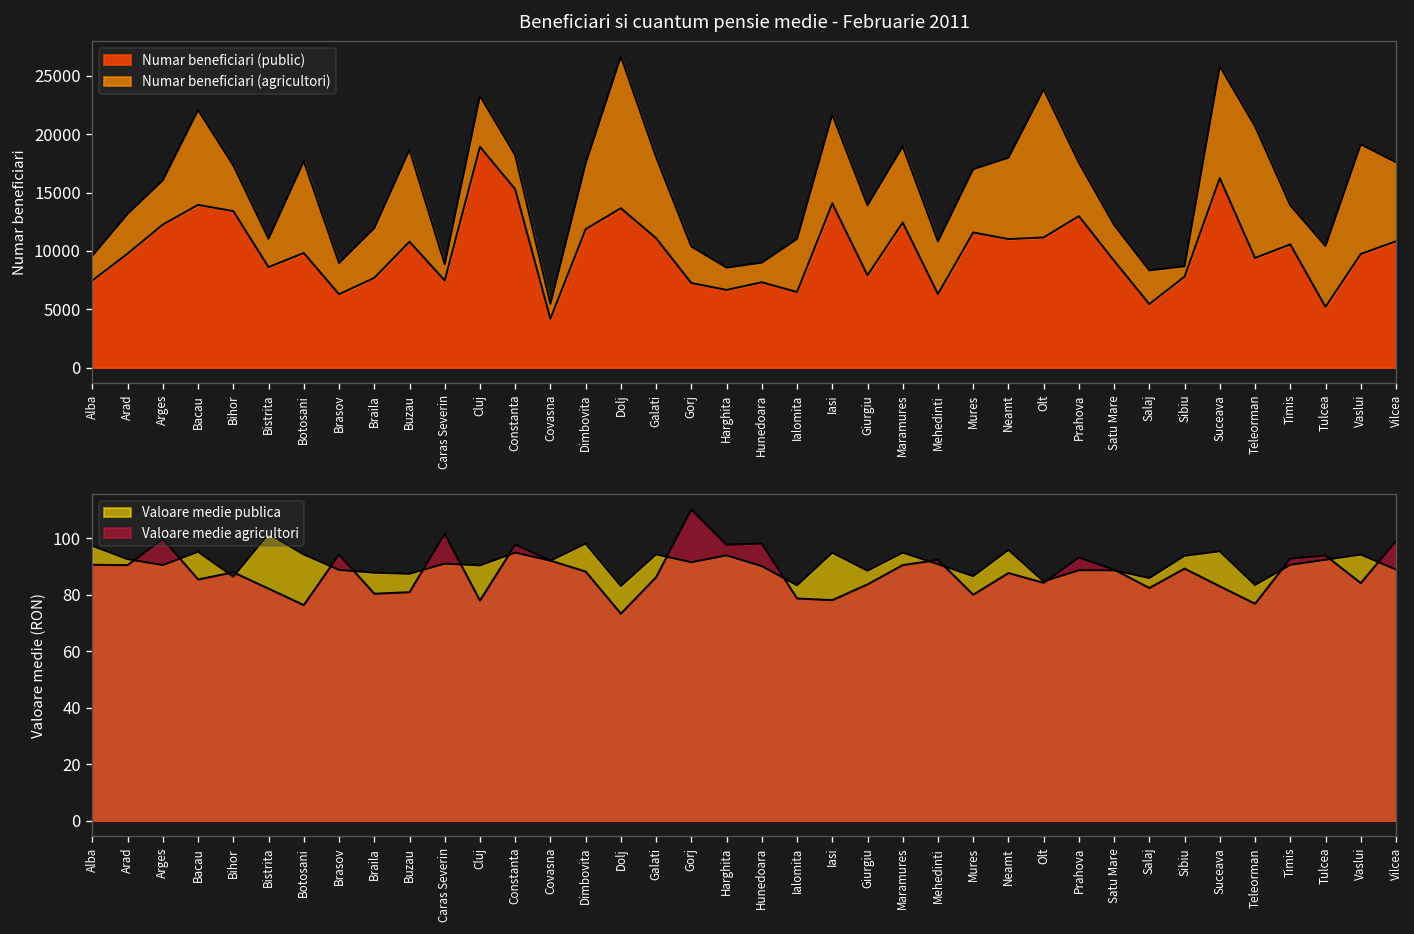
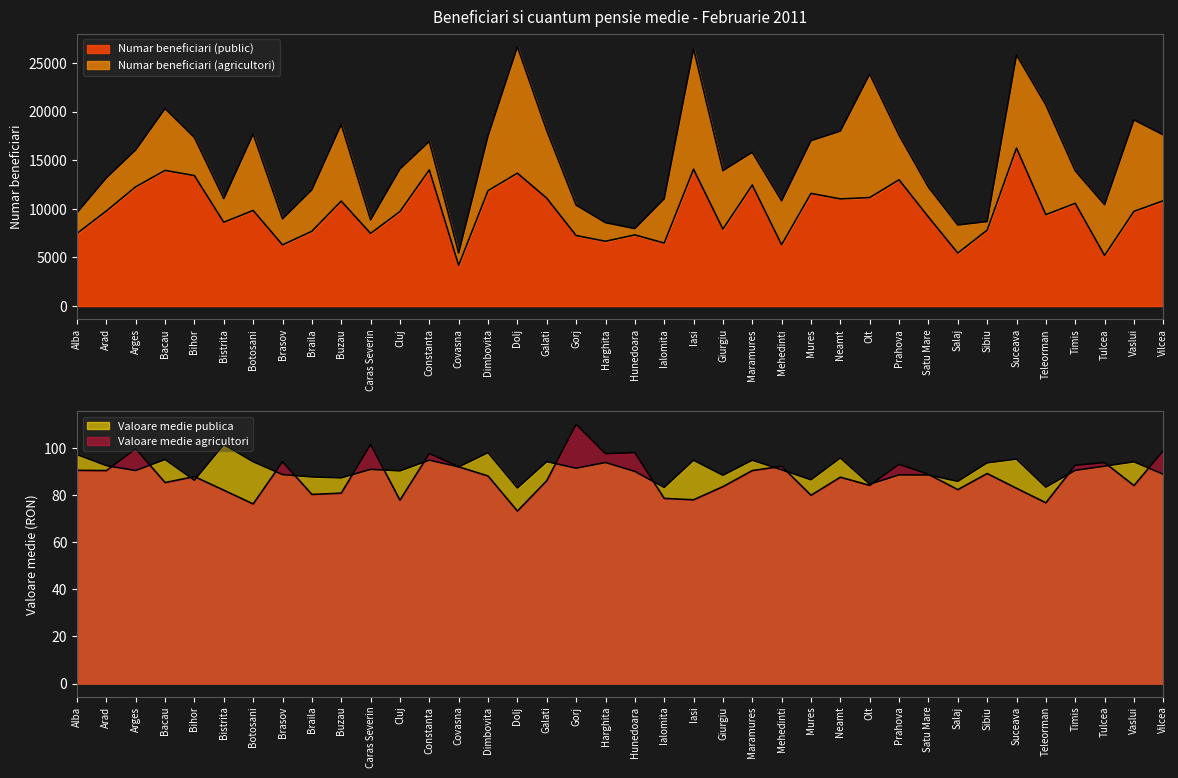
  {
    "Beneficiari si cuantum pensie medie - Februarie 2011": {
      "Numar beneficiari (public)": {
        "Alba": 7000,
        "Arad": 10000,
        "Arges": 12000,
        "Bacau": 14000,
        "Bihor": 13000,
        "Bistrita": 9000,
        "Botosani": 10000,
        "Brasov": 6000,
        "Braila": 8000,
        "Buzau": 11000,
        "Caras Severin": 7000,
-       "Cluj": 19000,
-       "Constanta": 15000,
+       "Cluj": 10000,
+       "Constanta": 14000,
        "Covasna": 4000,
        "Dimbovita": 12000,
        "Dolj": 14000,
        "Galati": 11000,
        "Gorj": 7000,
        "Harghita": 7000,
        "Hunedoara": 7000,
        "Ialomita": 6000,
        "Iasi": 14000,
        "Giurgiu": 8000,
        "Maramures": 12000,
        "Mehedinti": 6000,
        "Mures": 12000,
        "Neamt": 11000,
        "Olt": 11000,
        "Prahova": 13000,
        "Satu Mare": 9000,
        "Salaj": 5000,
        "Sibiu": 8000,
        "Suceava": 16000,
        "Teleorman": 9000,
        "Timis": 11000,
        "Tulcea": 5000,
        "Vaslui": 10000,
        "Vilcea": 11000
      },
      "Numar beneficiari (agricultori)": {
        "Alba": 2000,
        "Arad": 3000,
        "Arges": 4000,
-       "Bacau": 8000,
+       "Bacau": 6000,
        "Bihor": 4000,
        "Bistrita": 2000,
        "Botosani": 8000,
        "Brasov": 3000,
        "Braila": 4000,
        "Buzau": 8000,
        "Caras Severin": 1000,
        "Cluj": 4000,
        "Constanta": 3000,
        "Covasna": 1000,
        "Dimbovita": 6000,
        "Dolj": 13000,
        "Galati": 7000,
        "Gorj": 3000,
        "Harghita": 2000,
-       "Hunedoara": 2000,
+       "Hunedoara": 1000,
        "Ialomita": 5000,
-       "Iasi": 8000,
+       "Iasi": 12000,
        "Giurgiu": 6000,
-       "Maramures": 7000,
+       "Maramures": 3000,
        "Mehedinti": 5000,
        "Mures": 5000,
        "Neamt": 7000,
        "Olt": 13000,
        "Prahova": 5000,
        "Satu Mare": 3000,
        "Salaj": 3000,
        "Sibiu": 1000,
        "Suceava": 10000,
        "Teleorman": 11000,
        "Timis": 3000,
        "Tulcea": 5000,
        "Vaslui": 9000,
        "Vilcea": 7000
      }
    }
  }
